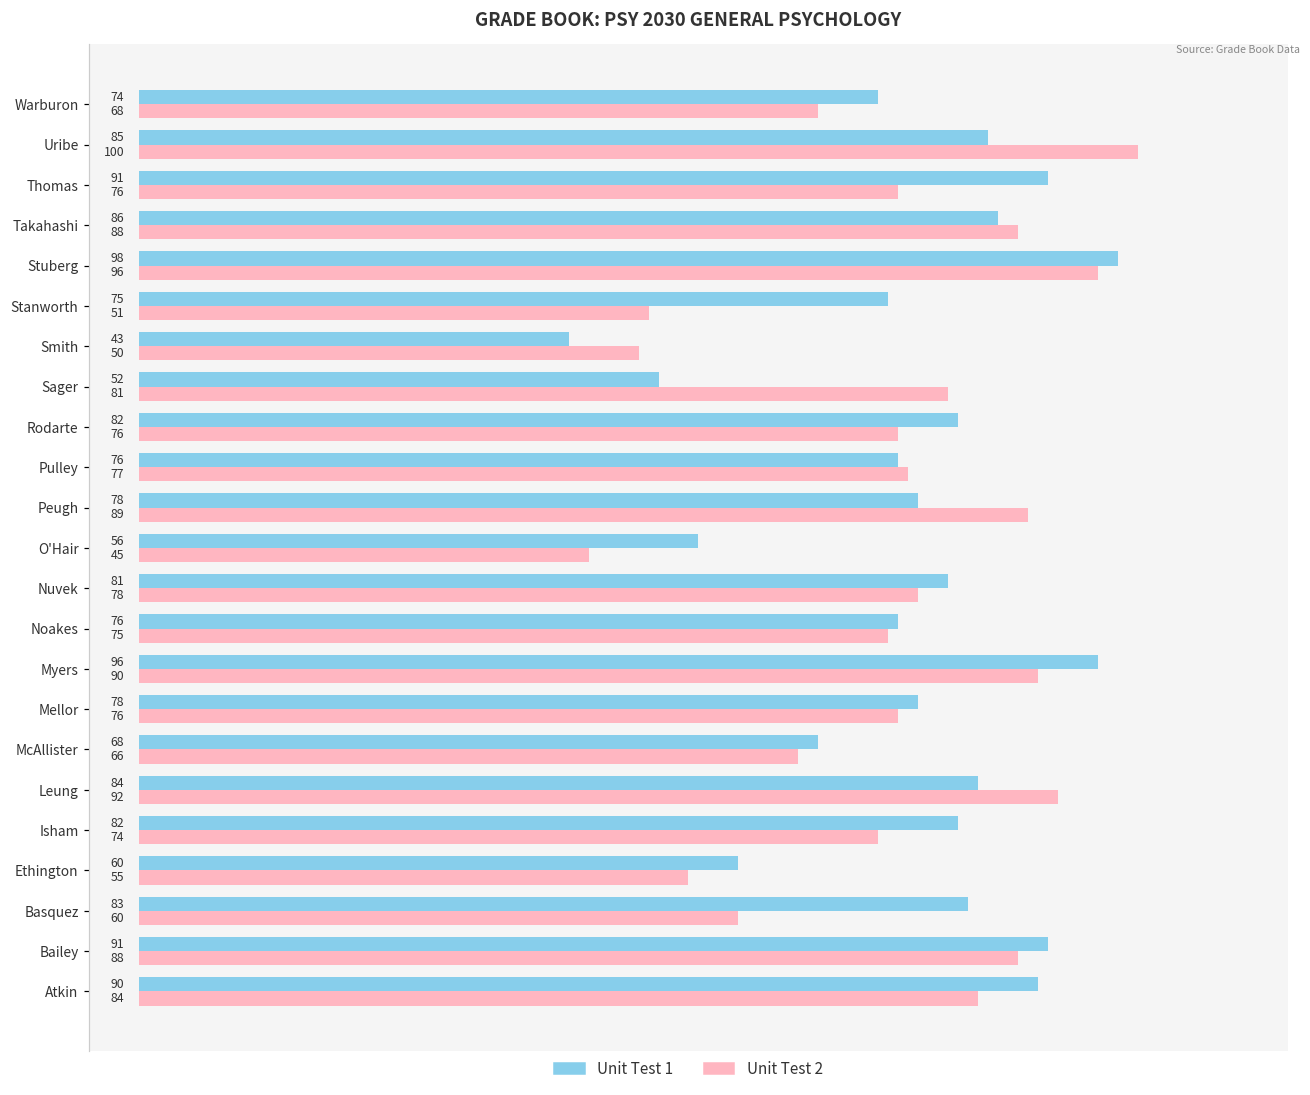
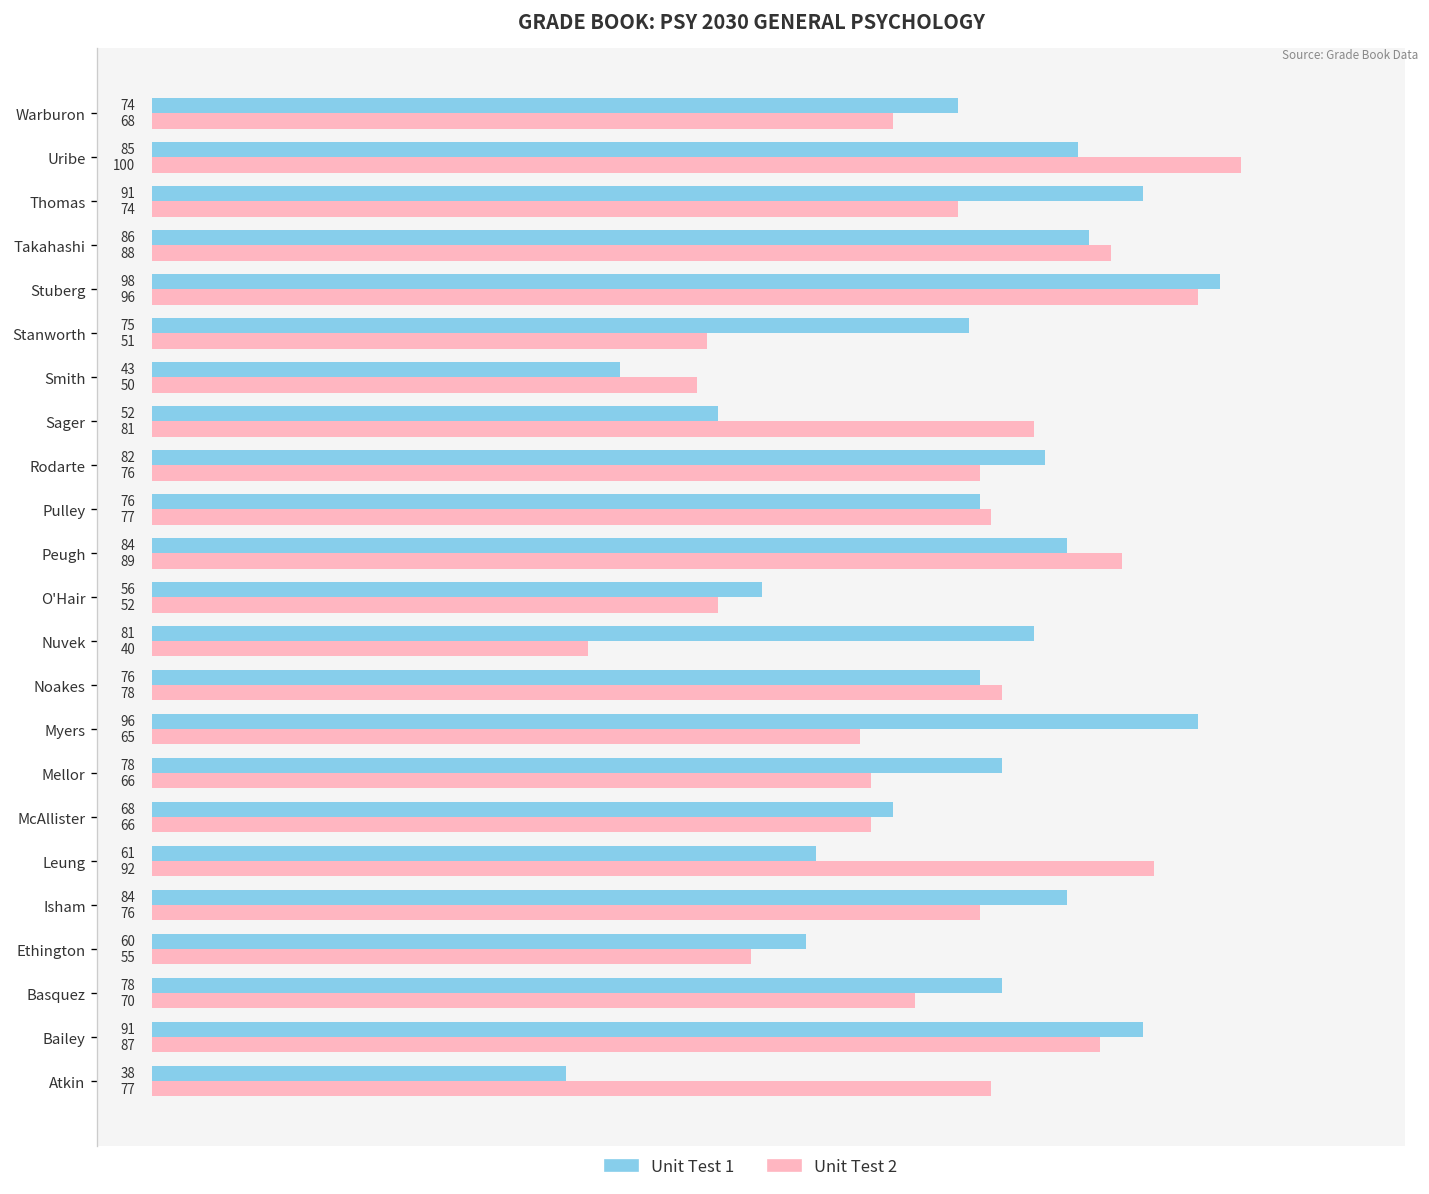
  {
    "Unit Test 1": {
-     "Peugh": 78,
-     "Leung": 84,
-     "Isham": 82,
-     "Basquez": 83,
-     "Atkin": 90
+     "Peugh": 84,
+     "Leung": 61,
+     "Isham": 84,
+     "Basquez": 78,
+     "Atkin": 38
    },
    "Unit Test 2": {
-     "Thomas": 76,
-     "O'Hair": 45,
-     "Nuvek": 78,
-     "Noakes": 75,
-     "Myers": 90,
-     "Mellor": 76,
-     "Isham": 74,
-     "Basquez": 60,
-     "Bailey": 88,
-     "Atkin": 84
+     "Thomas": 74,
+     "O'Hair": 52,
+     "Nuvek": 40,
+     "Noakes": 78,
+     "Myers": 65,
+     "Mellor": 66,
+     "Isham": 76,
+     "Basquez": 70,
+     "Bailey": 87,
+     "Atkin": 77
    }
  }
